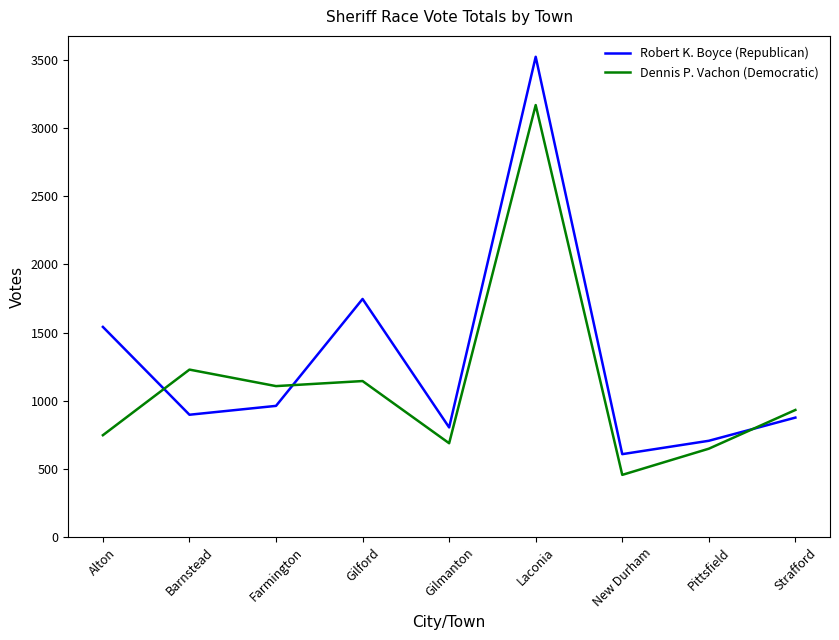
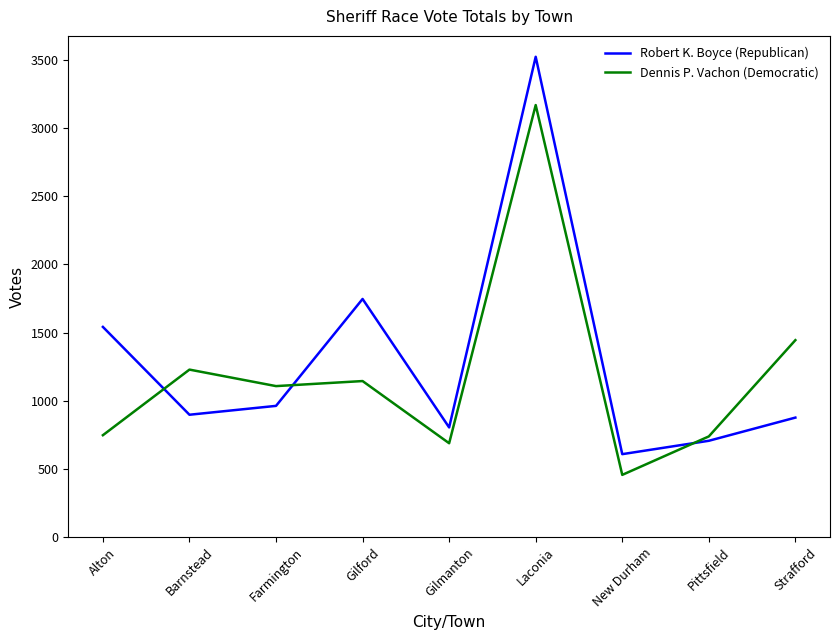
  {
    "Robert K. Boyce (Republican)": {
      "Alton": 1540,
      "Barnstead": 900,
      "Farmington": 960,
      "Gilford": 1750,
      "Gilmanton": 800,
      "Laconia": 3520,
      "New Durham": 610,
      "Pittsfield": 710,
      "Strafford": 880
    },
    "Dennis P. Vachon (Democratic)": {
      "Alton": 750,
      "Barnstead": 1230,
      "Farmington": 1110,
      "Gilford": 1140,
      "Gilmanton": 690,
      "Laconia": 3170,
      "New Durham": 460,
-     "Pittsfield": 650,
-     "Strafford": 930
+     "Pittsfield": 740,
+     "Strafford": 1440
    }
  }
